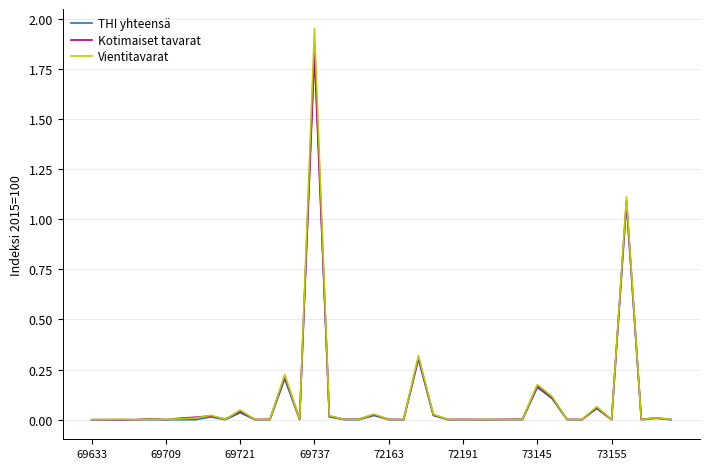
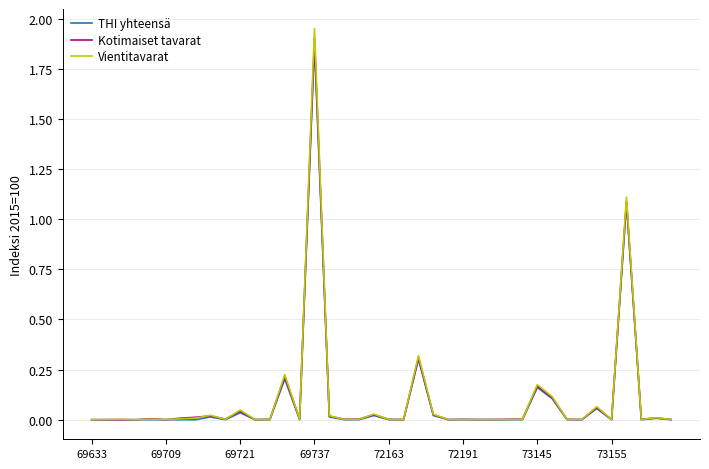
  {
    "THI yhteensä": {
      "69737": 1.87
    },
    "Kotimaiset tavarat": {
-     "69737": 1.82
+     "69737": 1.90
    },
    "Vientitavarat": {
      "69737": 1.95
    }
  }
